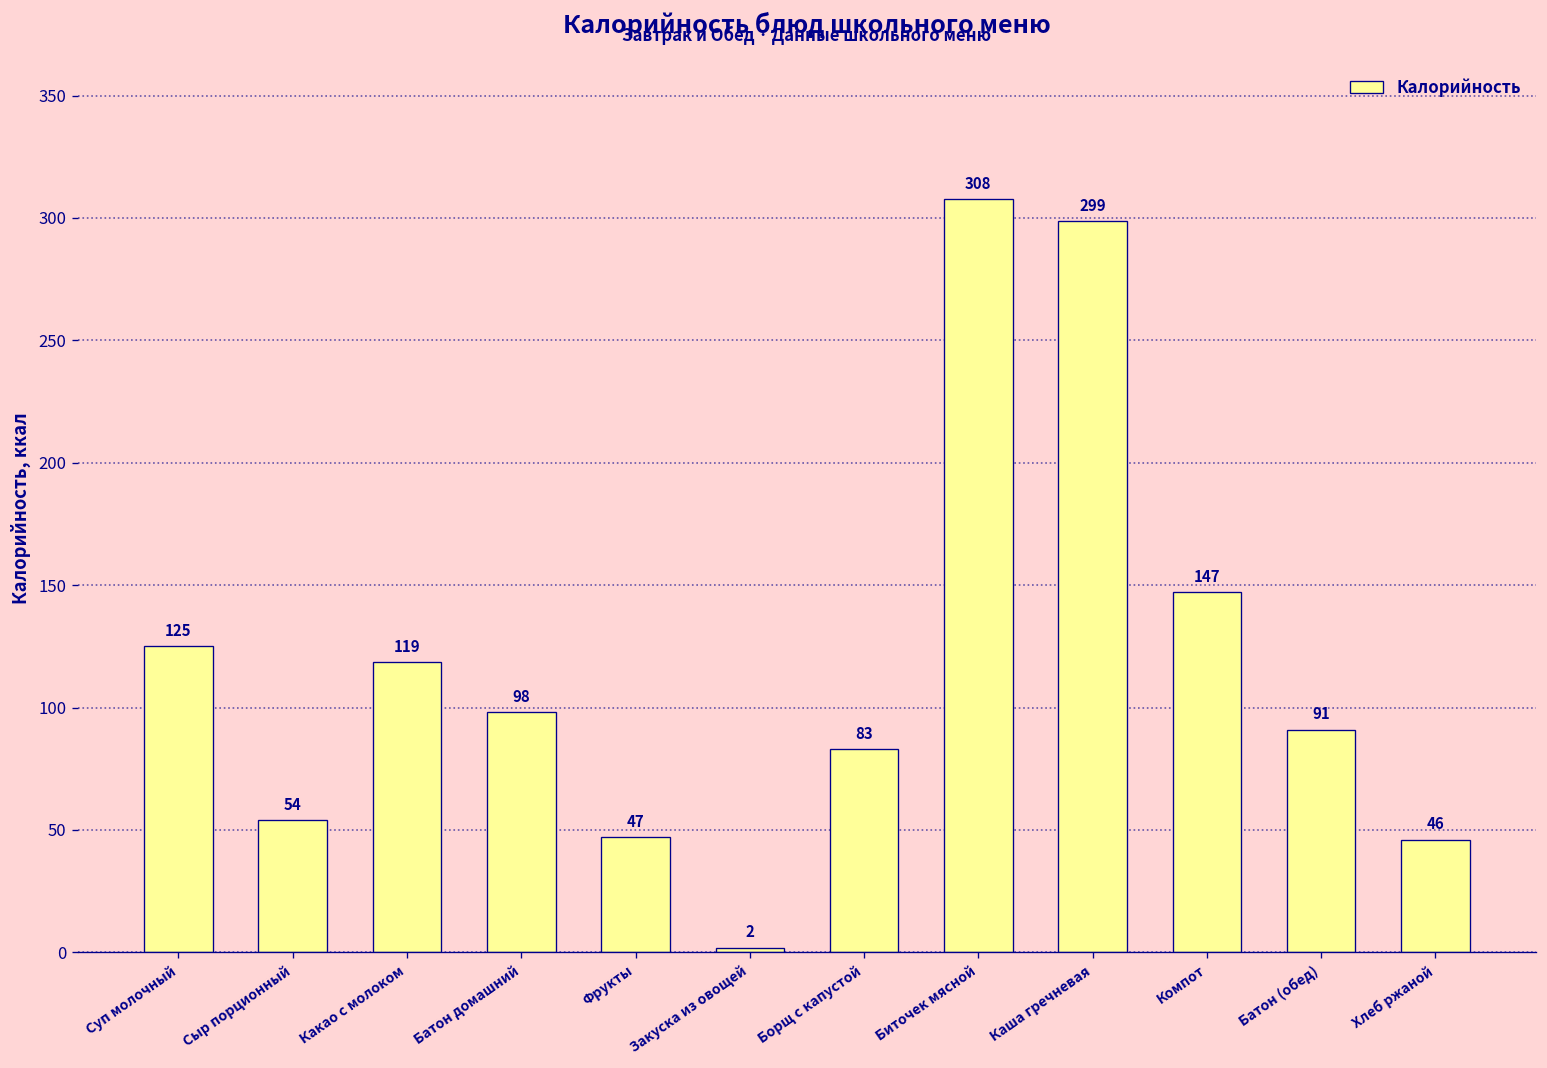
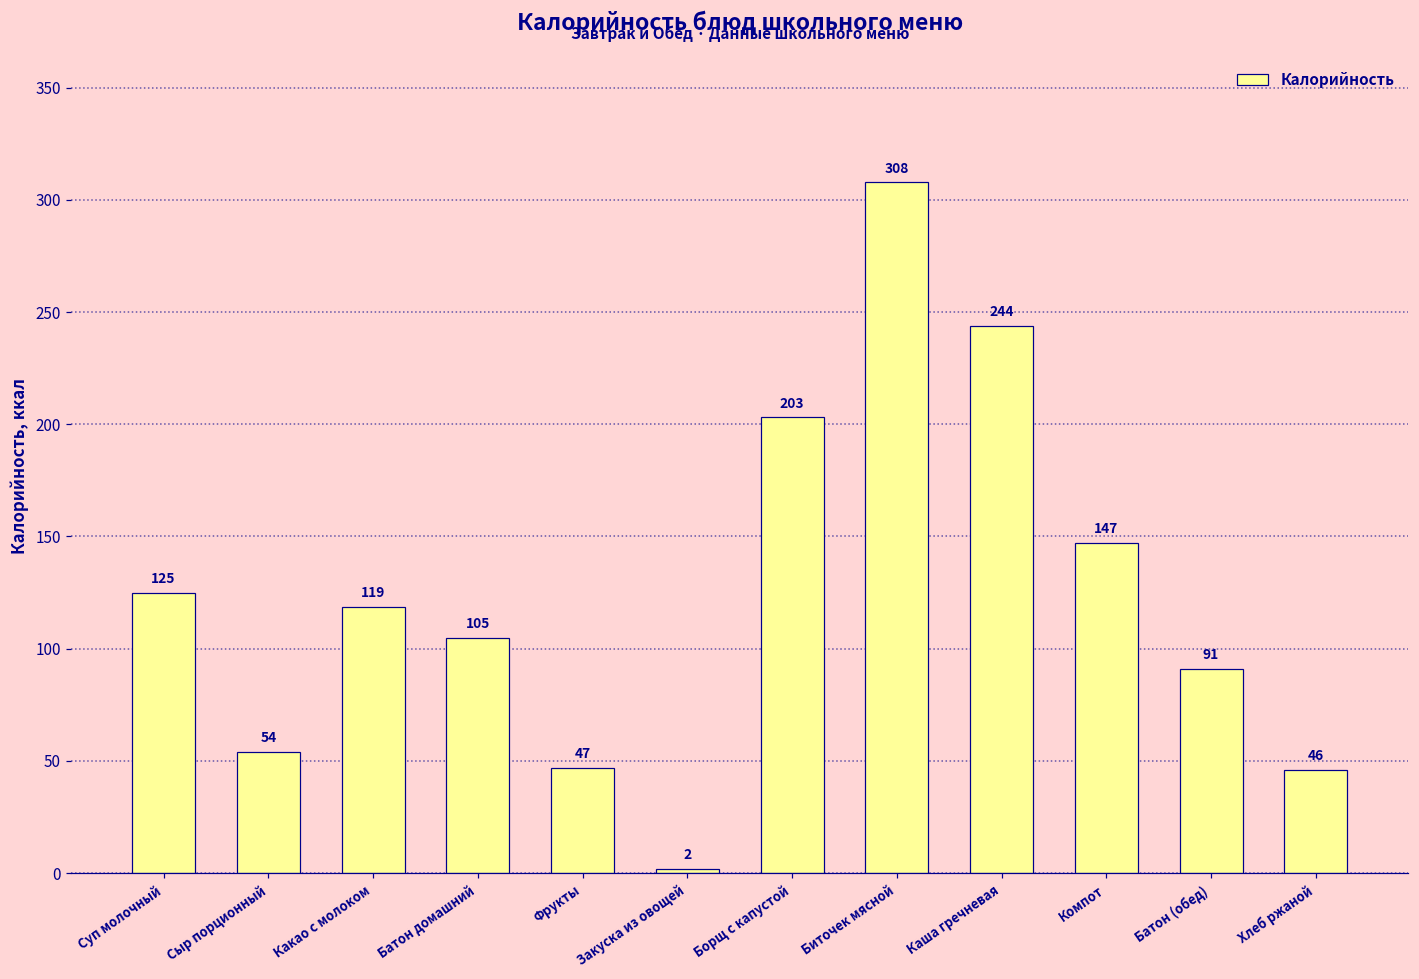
  {
    "Суп молочный": 125,
    "Сыр порционный": 54,
    "Какао с молоком": 119,
-   "Батон домашний": 98,
+   "Батон домашний": 105,
    "Фрукты": 47,
    "Закуска из овощей": 2,
-   "Борщ с капустой": 83,
+   "Борщ с капустой": 203,
    "Биточек мясной": 308,
-   "Каша гречневая": 299,
+   "Каша гречневая": 244,
    "Компот": 147,
    "Батон (обед)": 91,
    "Хлеб ржаной": 46
  }
